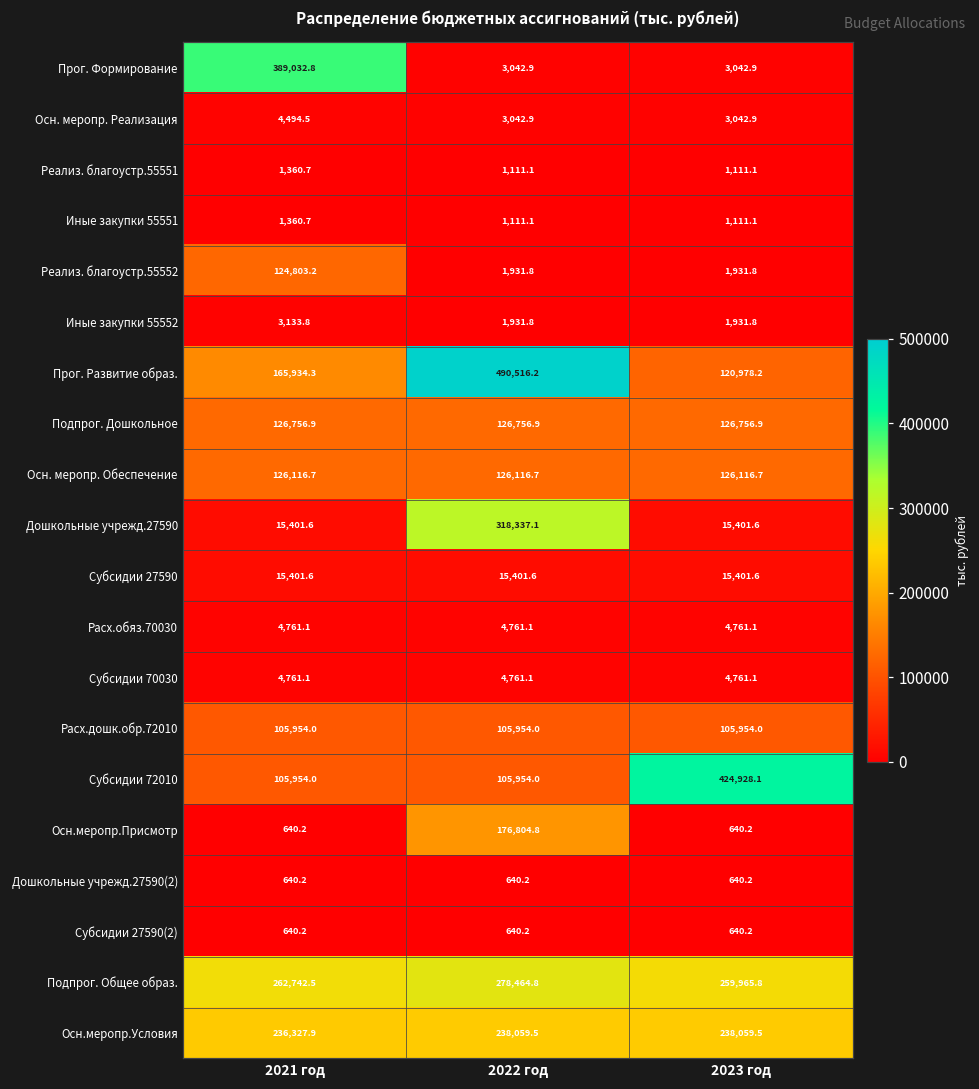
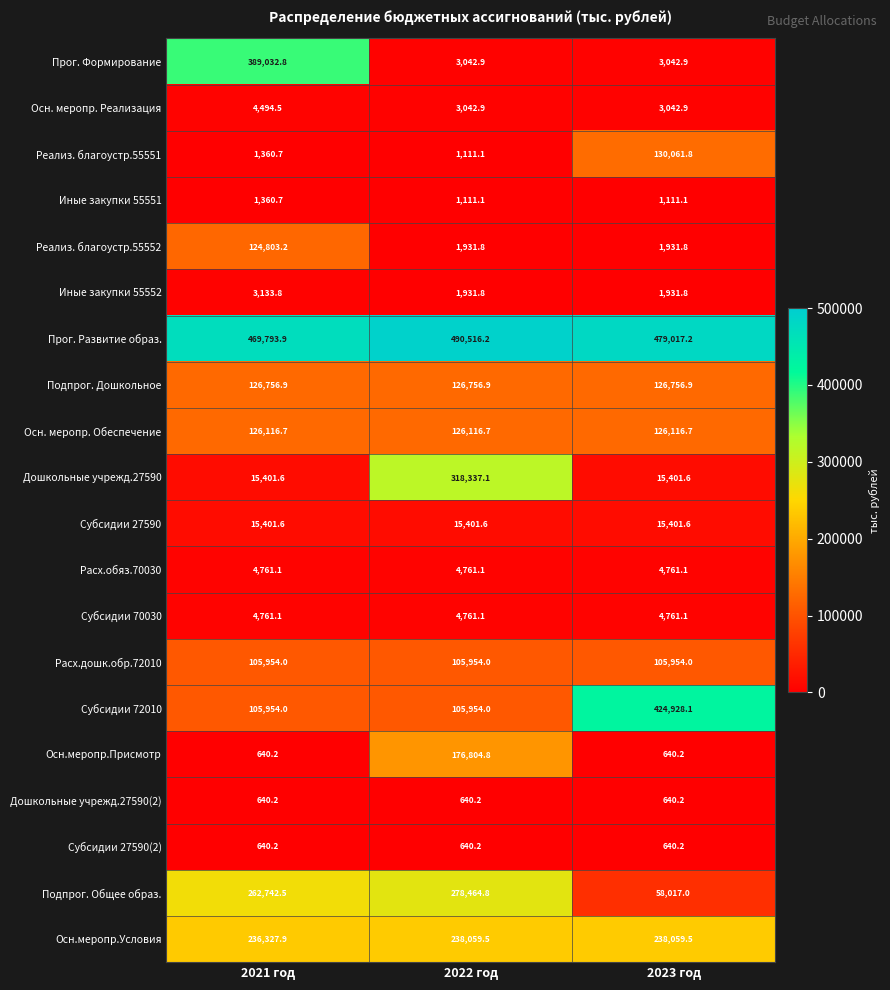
  {
    "Прог. Формирование": {
      "2021 год": "389,032.8",
      "2022 год": "3,042.9",
      "2023 год": "3,042.9"
    },
    "Осн. меропр. Реализация": {
      "2021 год": "4,494.5",
      "2022 год": "3,042.9",
      "2023 год": "3,042.9"
    },
    "Реализ. благоустр.55551": {
      "2021 год": "1,360.7",
      "2022 год": "1,111.1",
-     "2023 год": "1,111.1"
+     "2023 год": "130,061.8"
    },
    "Иные закупки 55551": {
      "2021 год": "1,360.7",
      "2022 год": "1,111.1",
      "2023 год": "1,111.1"
    },
    "Реализ. благоустр.55552": {
      "2021 год": "124,803.2",
      "2022 год": "1,931.8",
      "2023 год": "1,931.8"
    },
    "Иные закупки 55552": {
      "2021 год": "3,133.8",
      "2022 год": "1,931.8",
      "2023 год": "1,931.8"
    },
    "Прог. Развитие образ.": {
-     "2021 год": "165,934.3",
+     "2021 год": "469,793.9",
      "2022 год": "490,516.2",
-     "2023 год": "120,978.2"
+     "2023 год": "479,017.2"
    },
    "Подпрог. Дошкольное": {
      "2021 год": "126,756.9",
      "2022 год": "126,756.9",
      "2023 год": "126,756.9"
    },
    "Осн. меропр. Обеспечение": {
      "2021 год": "126,116.7",
      "2022 год": "126,116.7",
      "2023 год": "126,116.7"
    },
    "Дошкольные учрежд.27590": {
      "2021 год": "15,401.6",
      "2022 год": "318,337.1",
      "2023 год": "15,401.6"
    },
    "Субсидии 27590": {
      "2021 год": "15,401.6",
      "2022 год": "15,401.6",
      "2023 год": "15,401.6"
    },
    "Расх.обяз.70030": {
      "2021 год": "4,761.1",
      "2022 год": "4,761.1",
      "2023 год": "4,761.1"
    },
    "Субсидии 70030": {
      "2021 год": "4,761.1",
      "2022 год": "4,761.1",
      "2023 год": "4,761.1"
    },
    "Расх.дошк.обр.72010": {
      "2021 год": "105,954.0",
      "2022 год": "105,954.0",
      "2023 год": "105,954.0"
    },
    "Субсидии 72010": {
      "2021 год": "105,954.0",
      "2022 год": "105,954.0",
      "2023 год": "424,928.1"
    },
    "Осн.меропр.Присмотр": {
      "2021 год": "640.2",
      "2022 год": "176,804.8",
      "2023 год": "640.2"
    },
    "Дошкольные учрежд.27590(2)": {
      "2021 год": "640.2",
      "2022 год": "640.2",
      "2023 год": "640.2"
    },
    "Субсидии 27590(2)": {
      "2021 год": "640.2",
      "2022 год": "640.2",
      "2023 год": "640.2"
    },
    "Подпрог. Общее образ.": {
      "2021 год": "262,742.5",
      "2022 год": "278,464.8",
-     "2023 год": "259,965.8"
+     "2023 год": "58,017.0"
    },
    "Осн.меропр.Условия": {
      "2021 год": "236,327.9",
      "2022 год": "238,059.5",
      "2023 год": "238,059.5"
    }
  }
